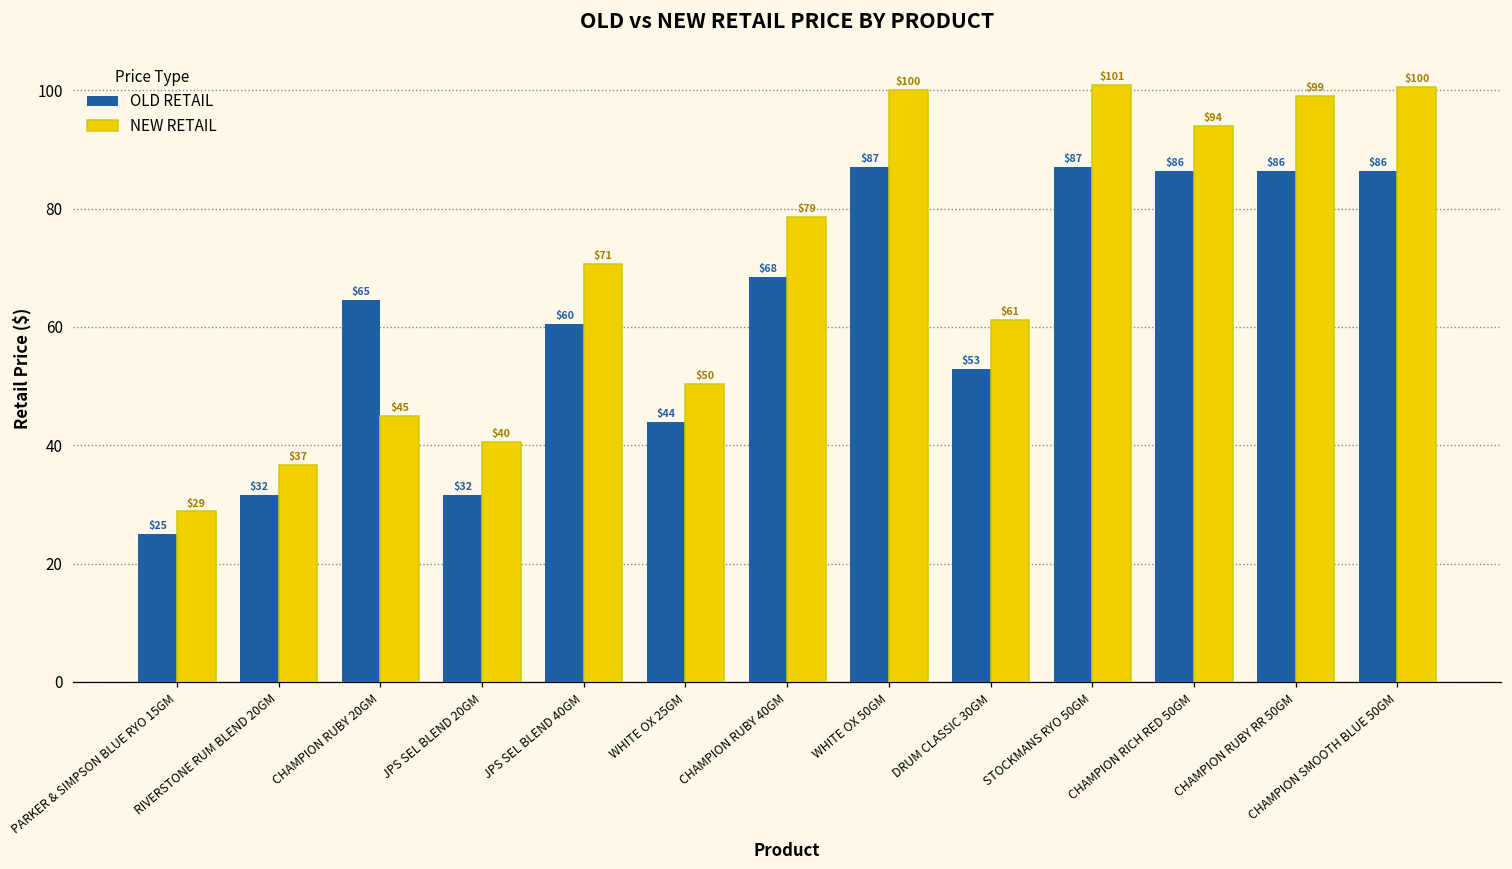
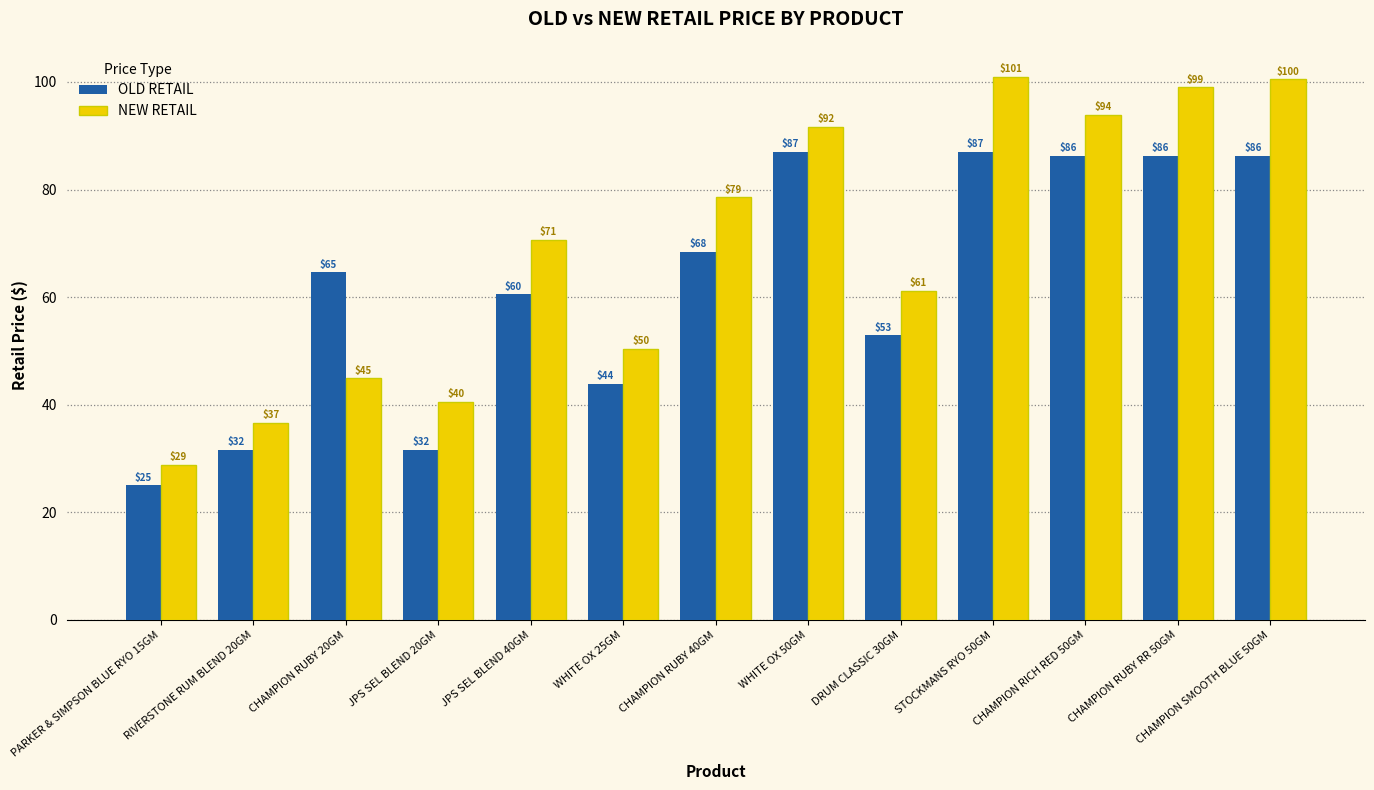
  {
    "OLD RETAIL": {
      "PARKER & SIMPSON BLUE RYO 15GM": "$25",
      "RIVERSTONE RUM BLEND 20GM": "$32",
      "CHAMPION RUBY 20GM": "$65",
      "JPS SEL BLEND 20GM": "$32",
      "JPS SEL BLEND 40GM": "$60",
      "WHITE OX 25GM": "$44",
      "CHAMPION RUBY 40GM": "$68",
      "WHITE OX 50GM": "$87",
      "DRUM CLASSIC 30GM": "$53",
      "STOCKMANS RYO 50GM": "$87",
      "CHAMPION RICH RED 50GM": "$86",
      "CHAMPION RUBY RR 50GM": "$86",
      "CHAMPION SMOOTH BLUE 50GM": "$86"
    },
    "NEW RETAIL": {
      "PARKER & SIMPSON BLUE RYO 15GM": "$29",
      "RIVERSTONE RUM BLEND 20GM": "$37",
      "CHAMPION RUBY 20GM": "$45",
      "JPS SEL BLEND 20GM": "$40",
      "JPS SEL BLEND 40GM": "$71",
      "WHITE OX 25GM": "$50",
      "CHAMPION RUBY 40GM": "$79",
-     "WHITE OX 50GM": "$100",
+     "WHITE OX 50GM": "$92",
      "DRUM CLASSIC 30GM": "$61",
      "STOCKMANS RYO 50GM": "$101",
      "CHAMPION RICH RED 50GM": "$94",
      "CHAMPION RUBY RR 50GM": "$99",
      "CHAMPION SMOOTH BLUE 50GM": "$100"
    }
  }
